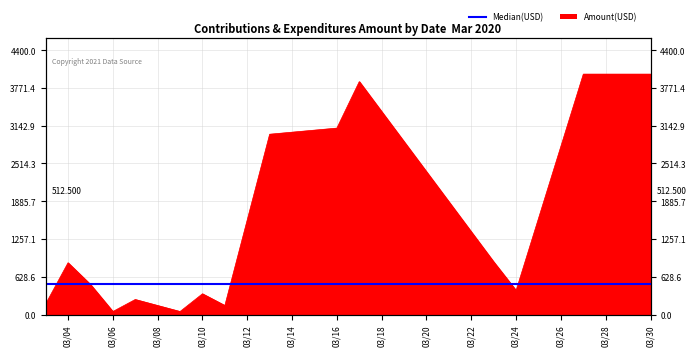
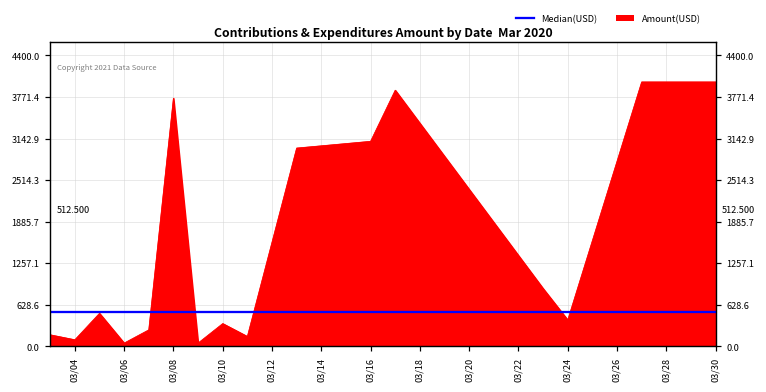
  {
-   "03/04": 900,
+   "03/04": 100,
    "03/06": 100,
-   "03/08": 200,
+   "03/08": 3800,
    "03/10": 300,
    "03/16": 3100,
    "03/24": 400,
    "03/30": 4000
  }
